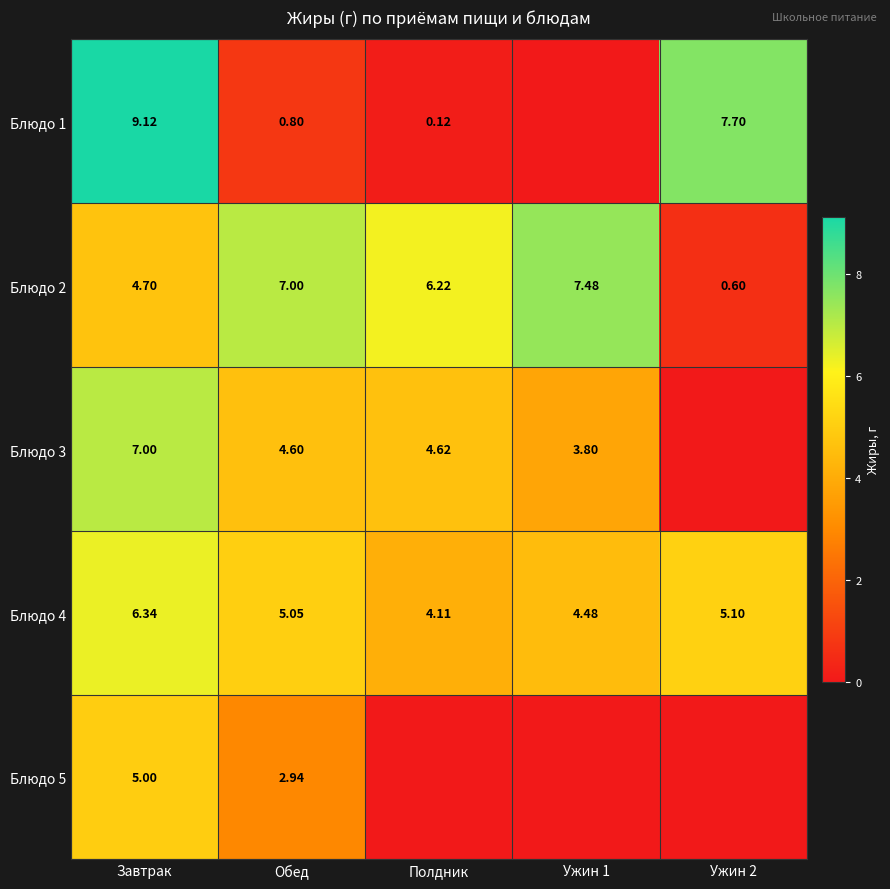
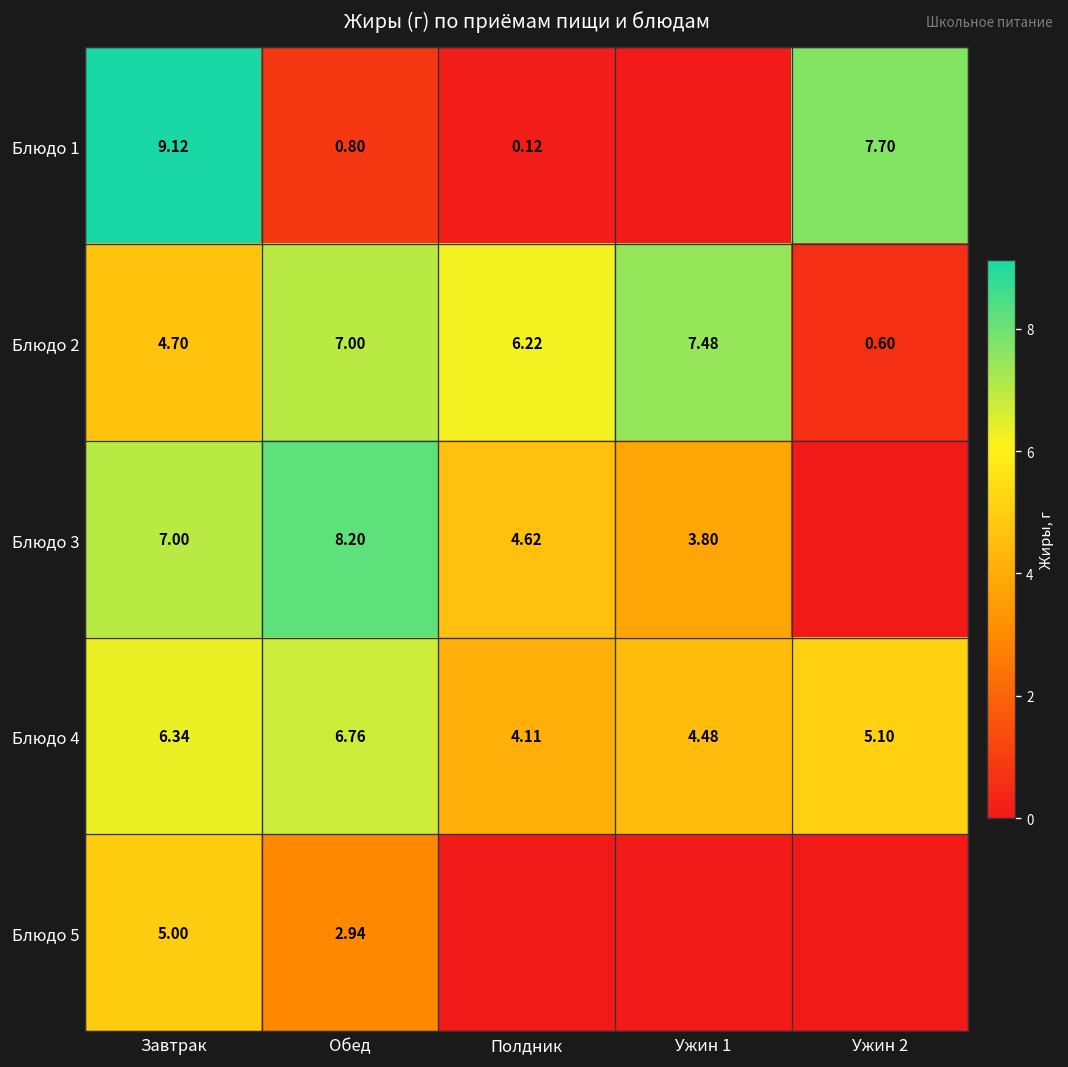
  {
    "Блюдо 1": {
      "Завтрак": 9.12,
      "Обед": 0.80,
      "Полдник": 0.12,
      "Ужин 2": 7.70
    },
    "Блюдо 2": {
      "Завтрак": 4.70,
      "Обед": 7.00,
      "Полдник": 6.22,
      "Ужин 1": 7.48,
      "Ужин 2": 0.60
    },
    "Блюдо 3": {
      "Завтрак": 7.00,
-     "Обед": 4.60,
+     "Обед": 8.20,
      "Полдник": 4.62,
      "Ужин 1": 3.80
    },
    "Блюдо 4": {
      "Завтрак": 6.34,
-     "Обед": 5.05,
+     "Обед": 6.76,
      "Полдник": 4.11,
      "Ужин 1": 4.48,
      "Ужин 2": 5.10
    },
    "Блюдо 5": {
      "Завтрак": 5.00,
      "Обед": 2.94
    }
  }
